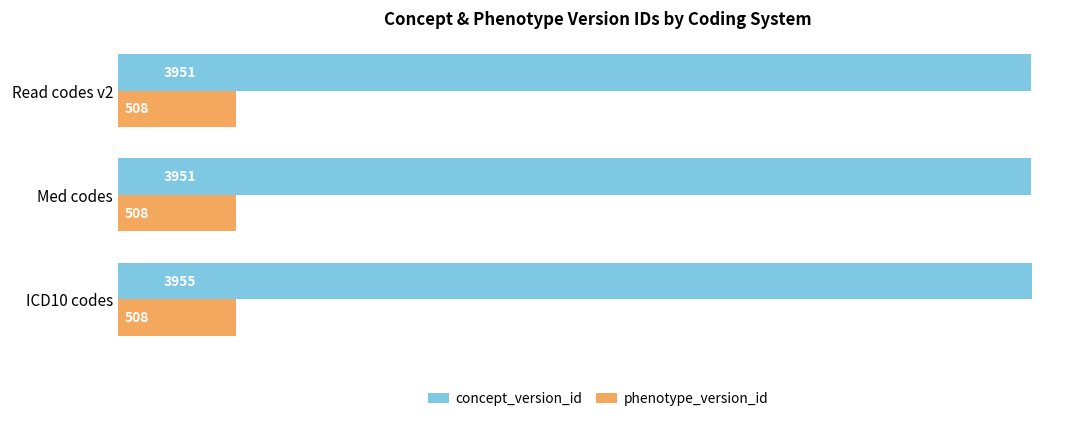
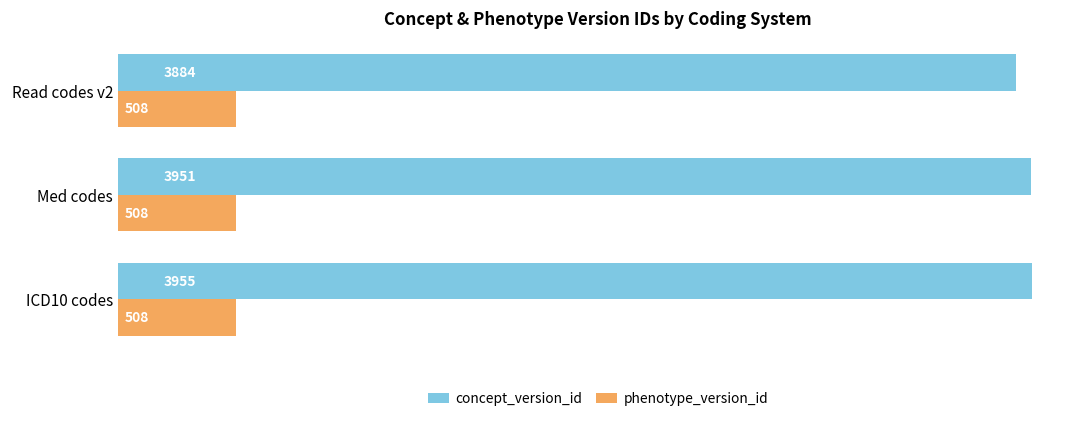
  {
    "concept_version_id": {
-     "Read codes v2": 3951,
+     "Read codes v2": 3884,
      "Med codes": 3951,
      "ICD10 codes": 3955
    },
    "phenotype_version_id": {
      "Read codes v2": 508,
      "Med codes": 508,
      "ICD10 codes": 508
    }
  }
